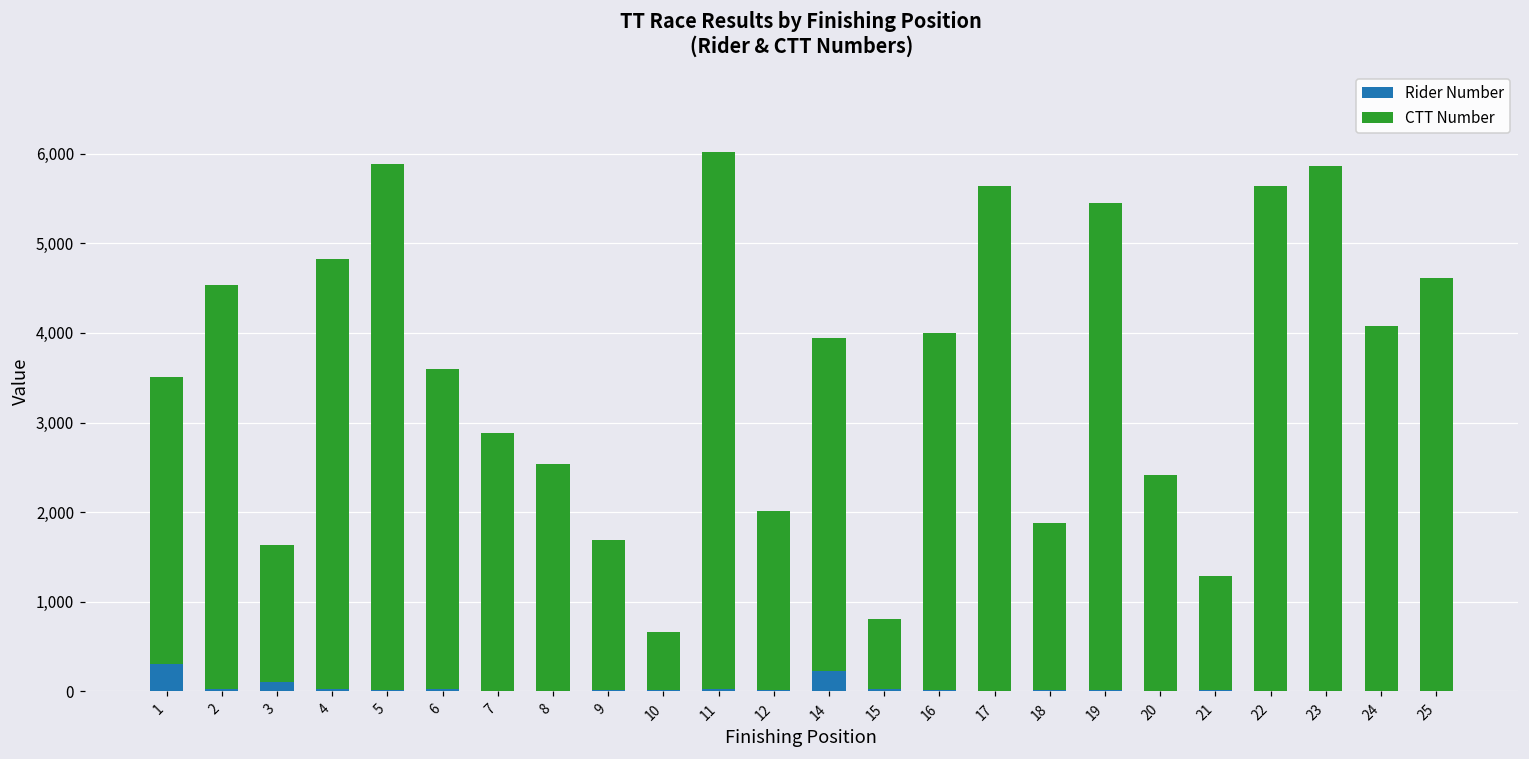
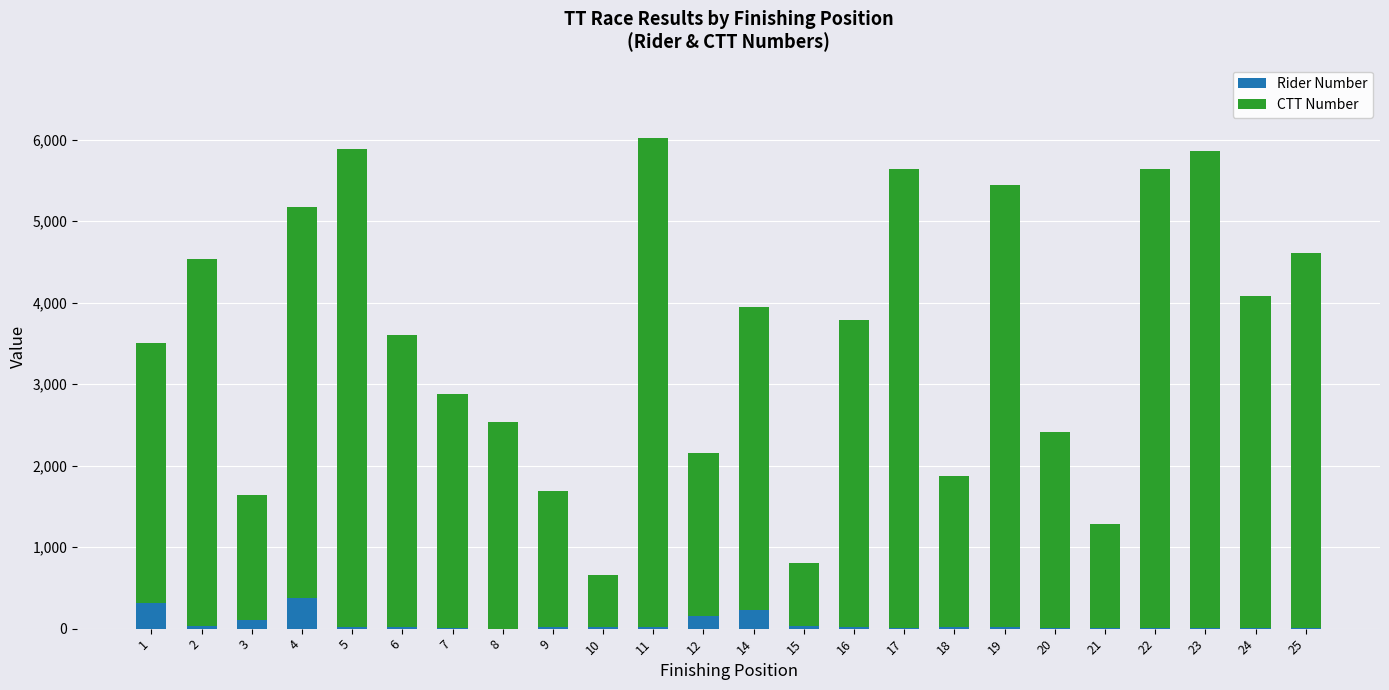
  {
    "Rider Number": {
      "1": "300",
      "3": "100",
-     "4": "0",
-     "12": "0",
+     "4": "400",
+     "12": "200",
      "14": "200"
    },
    "CTT Number": {
      "1": "3,200",
      "2": "4,500",
      "3": "1,500",
      "4": "4,800",
      "5": "5,900",
      "6": "3,600",
      "7": "2,900",
      "8": "2,500",
      "9": "1,700",
      "10": "600",
      "11": "6,000",
      "12": "2,000",
      "14": "3,700",
      "15": "800",
-     "16": "4,000",
+     "16": "3,800",
      "17": "5,600",
      "18": "1,900",
      "19": "5,400",
      "20": "2,400",
      "21": "1,300",
      "22": "5,600",
      "23": "5,900",
      "24": "4,100",
      "25": "4,600"
    }
  }
